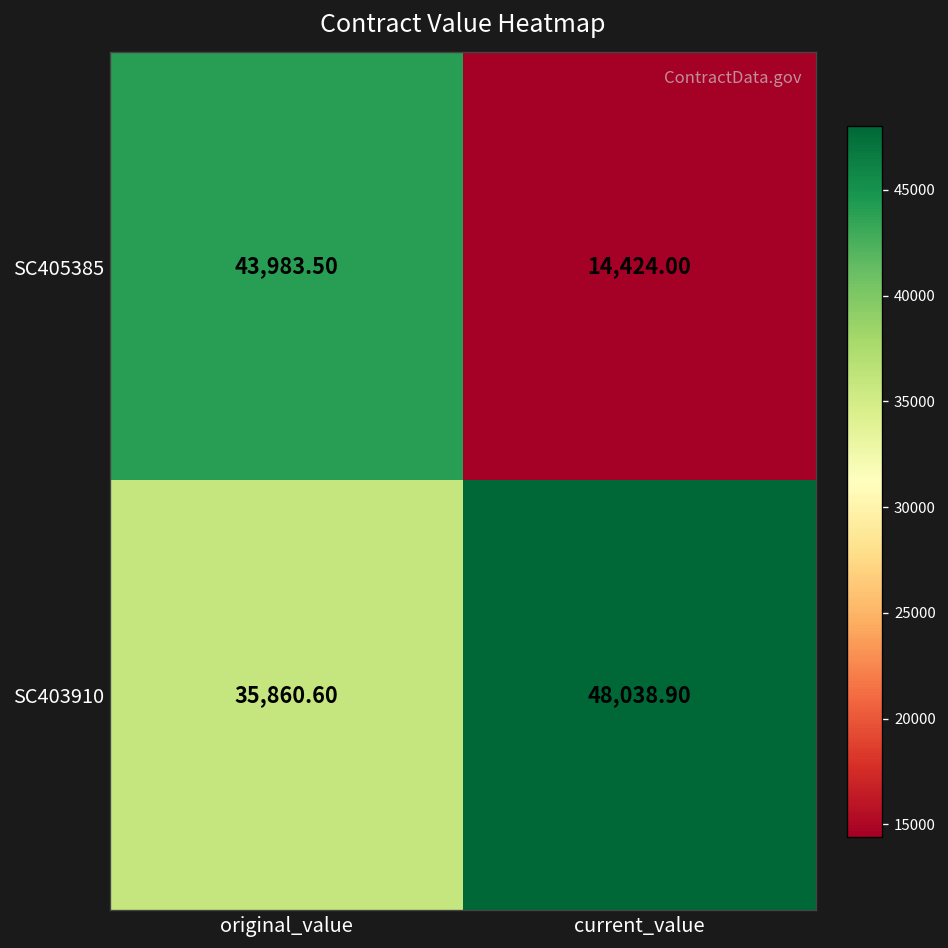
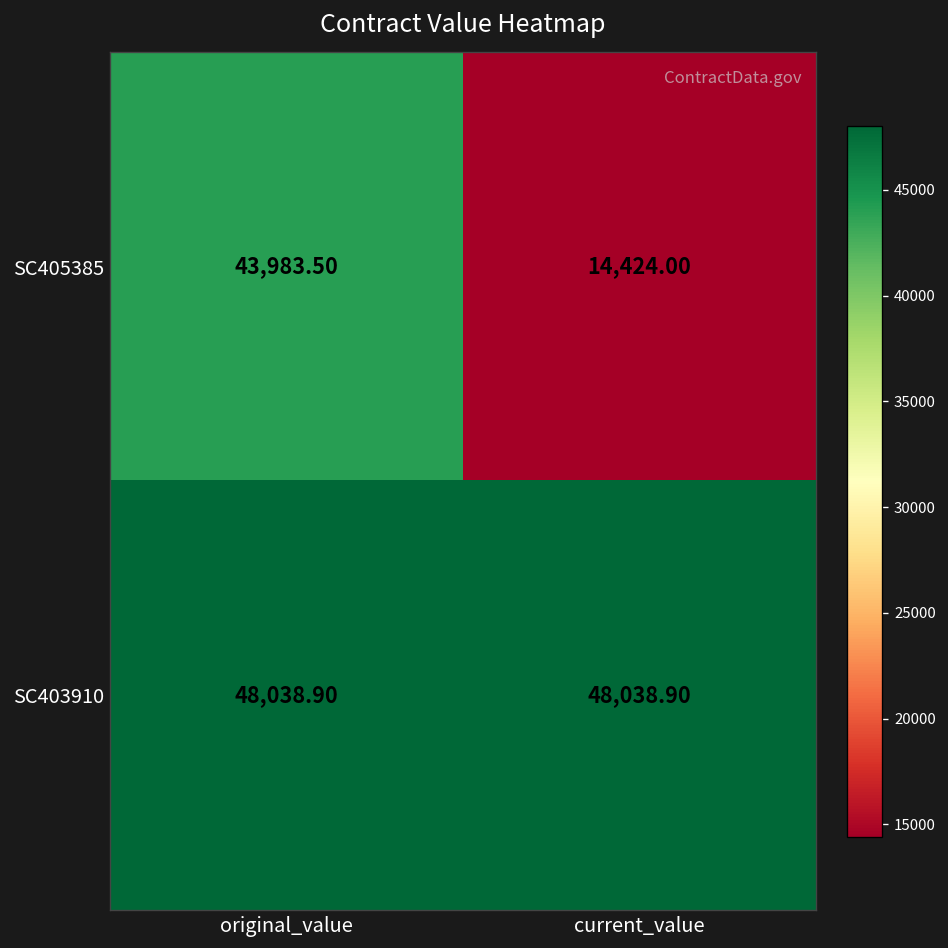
  {
    "SC405385": {
      "original_value": "43,983.50"
    },
    "SC403910": {
-     "original_value": "35,860.60",
+     "original_value": "48,038.90",
      "current_value": "48,038.90"
    }
  }
